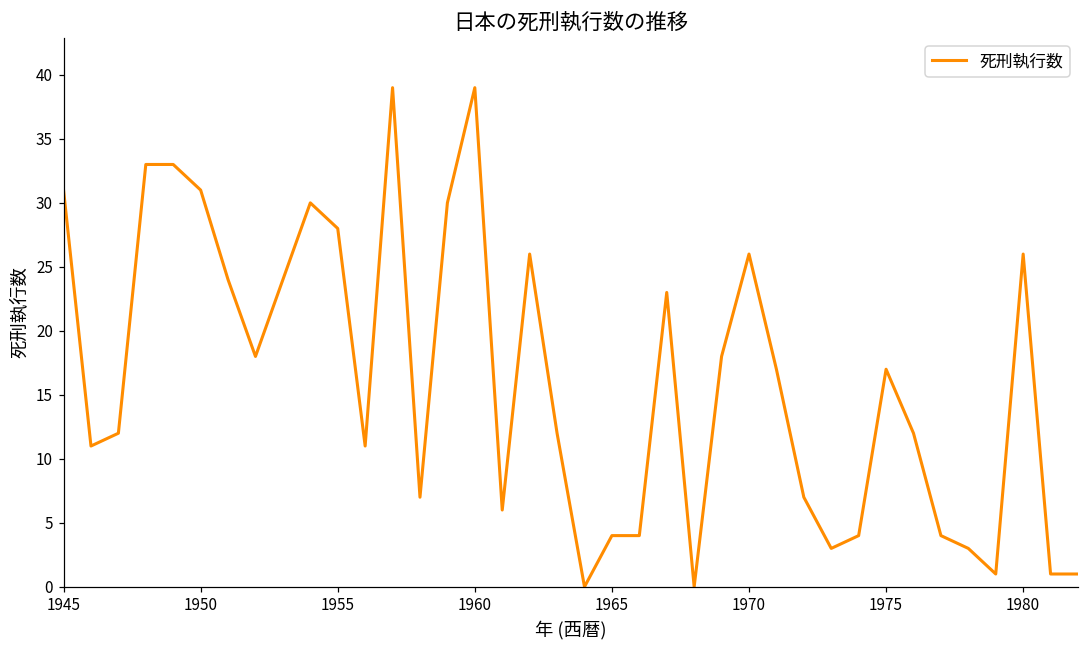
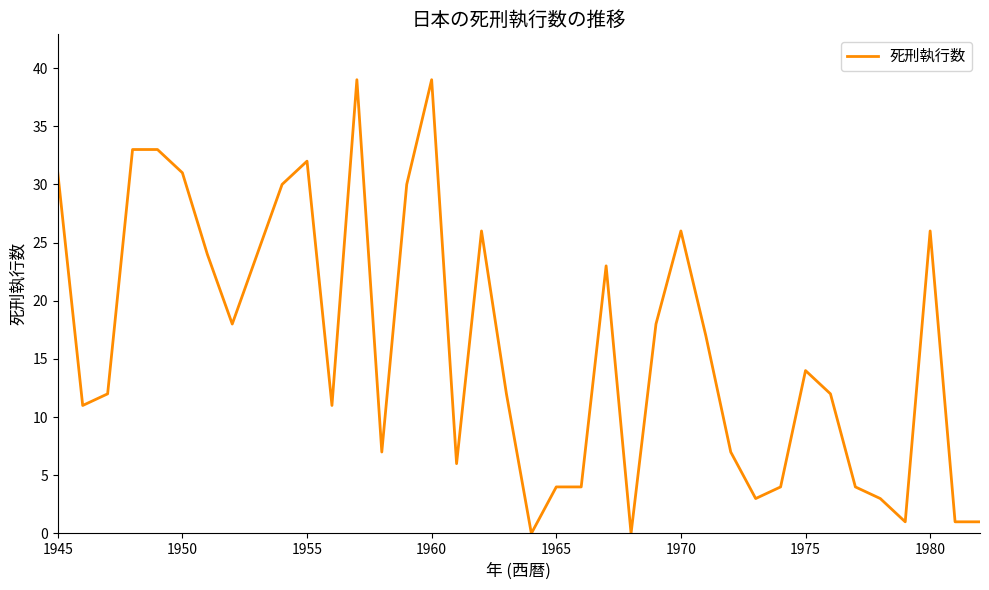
  {
    "1945": 31,
    "1950": 31,
-   "1955": 28,
+   "1955": 32,
    "1960": 39,
    "1965": 4,
    "1970": 26,
-   "1975": 17,
+   "1975": 14,
    "1980": 26
  }
